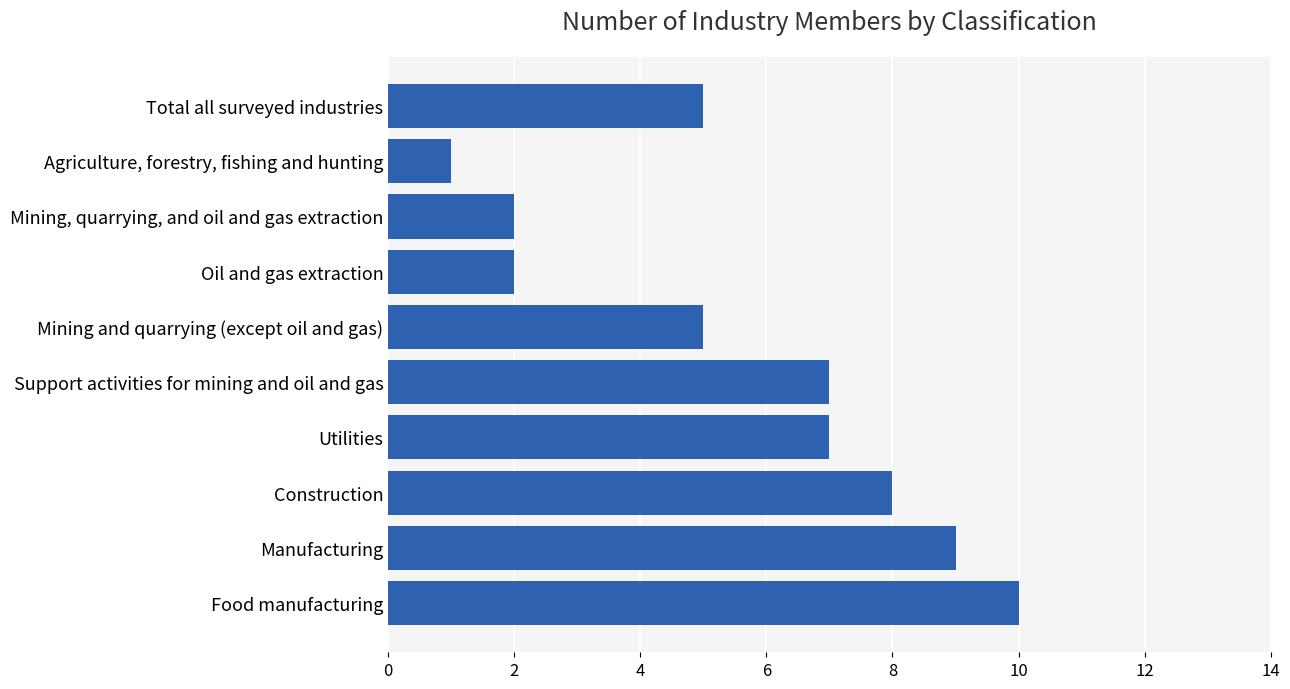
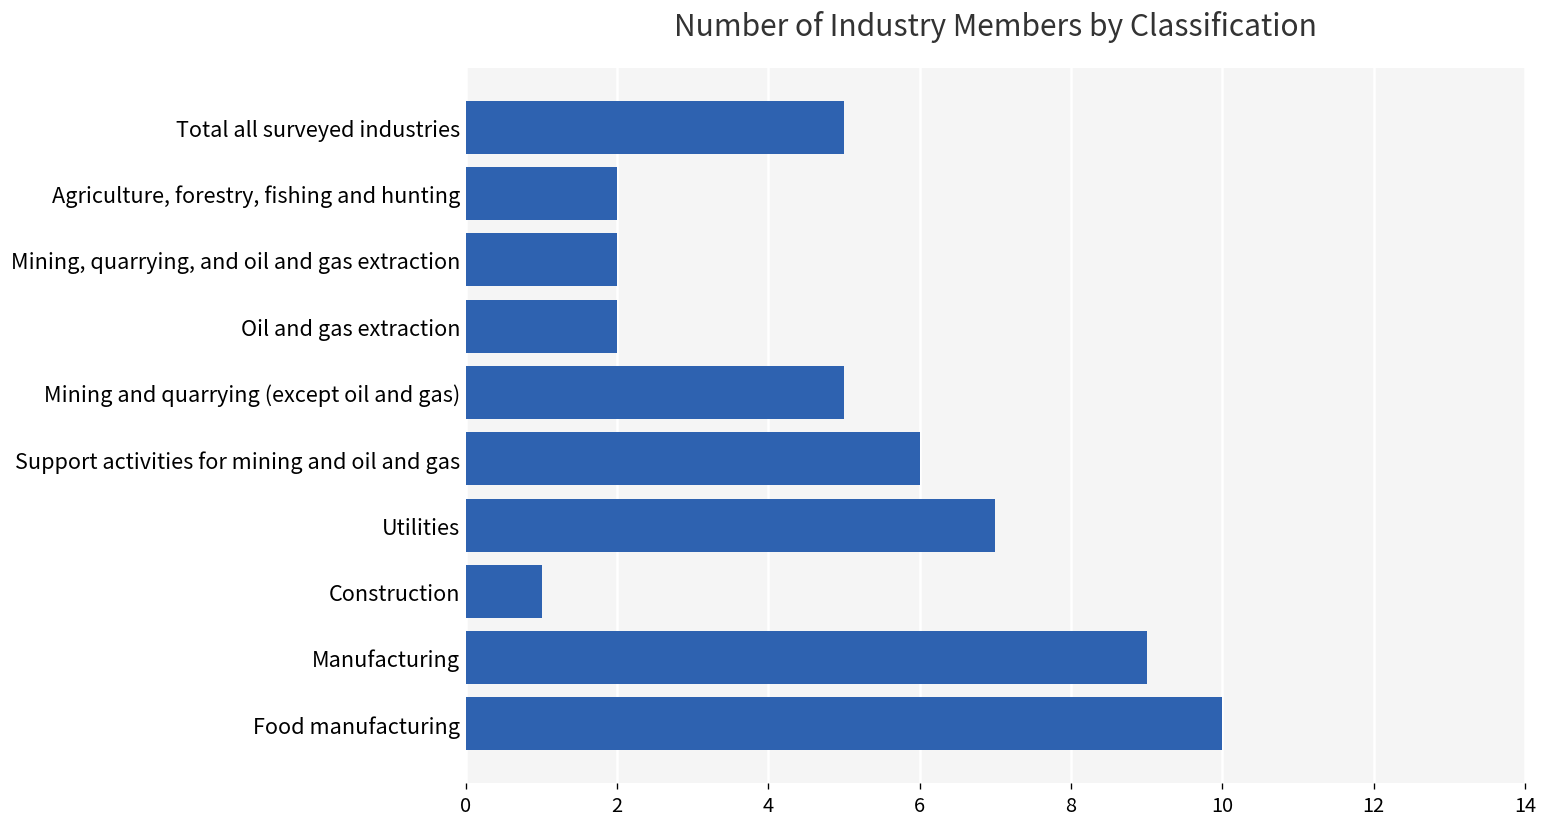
  {
    "Total all surveyed industries": 5,
-   "Agriculture, forestry, fishing and hunting": 1,
+   "Agriculture, forestry, fishing and hunting": 2,
    "Mining, quarrying, and oil and gas extraction": 2,
    "Oil and gas extraction": 2,
    "Mining and quarrying (except oil and gas)": 5,
-   "Support activities for mining and oil and gas": 7,
+   "Support activities for mining and oil and gas": 6,
    "Utilities": 7,
-   "Construction": 8,
+   "Construction": 1,
    "Manufacturing": 9,
    "Food manufacturing": 10
  }
